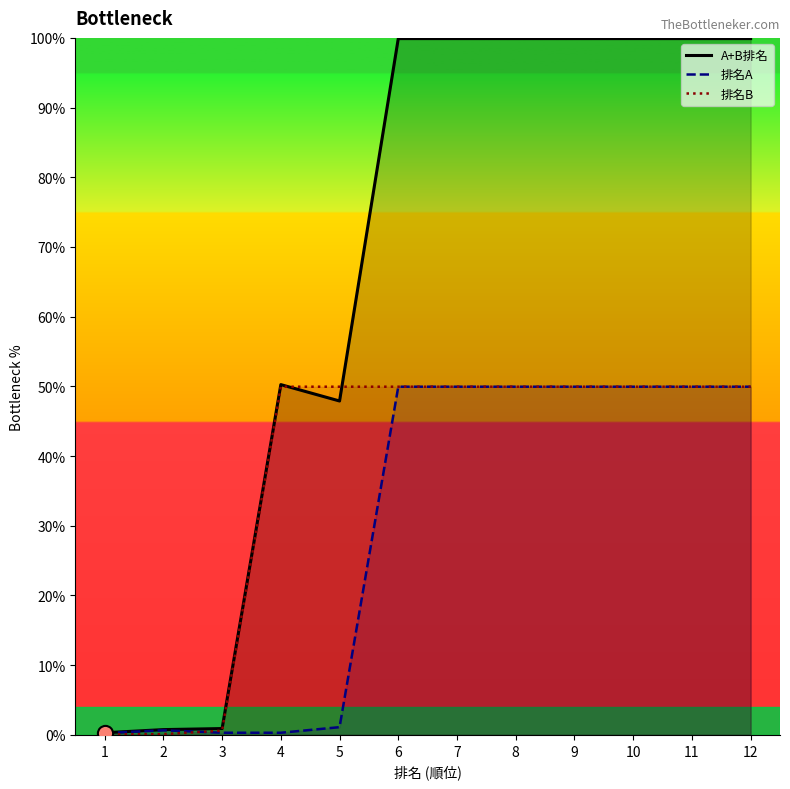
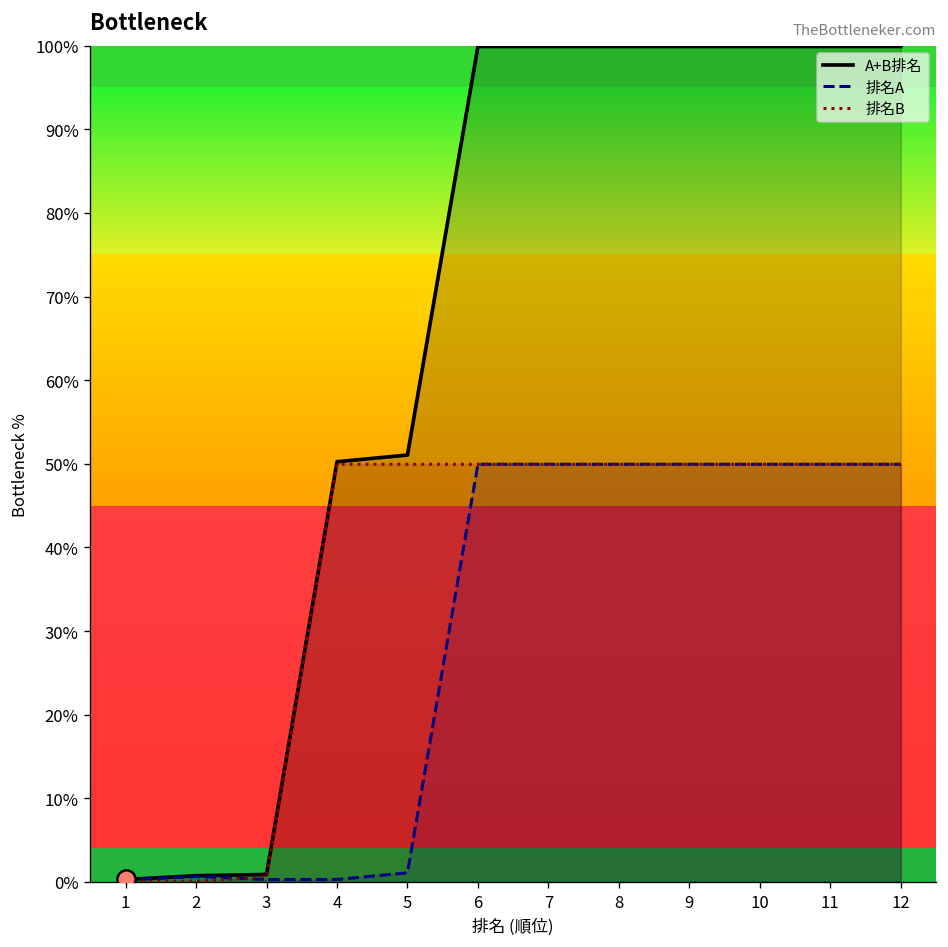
  {
    "A+B排名": {
-     "5": "48%",
+     "5": "51%",
      "6": "100%",
      "7": "100%",
      "8": "100%",
      "9": "100%",
      "10": "100%",
      "11": "100%",
      "12": "100%"
    },
    "排名B": {
      "5": "50%"
    }
  }
